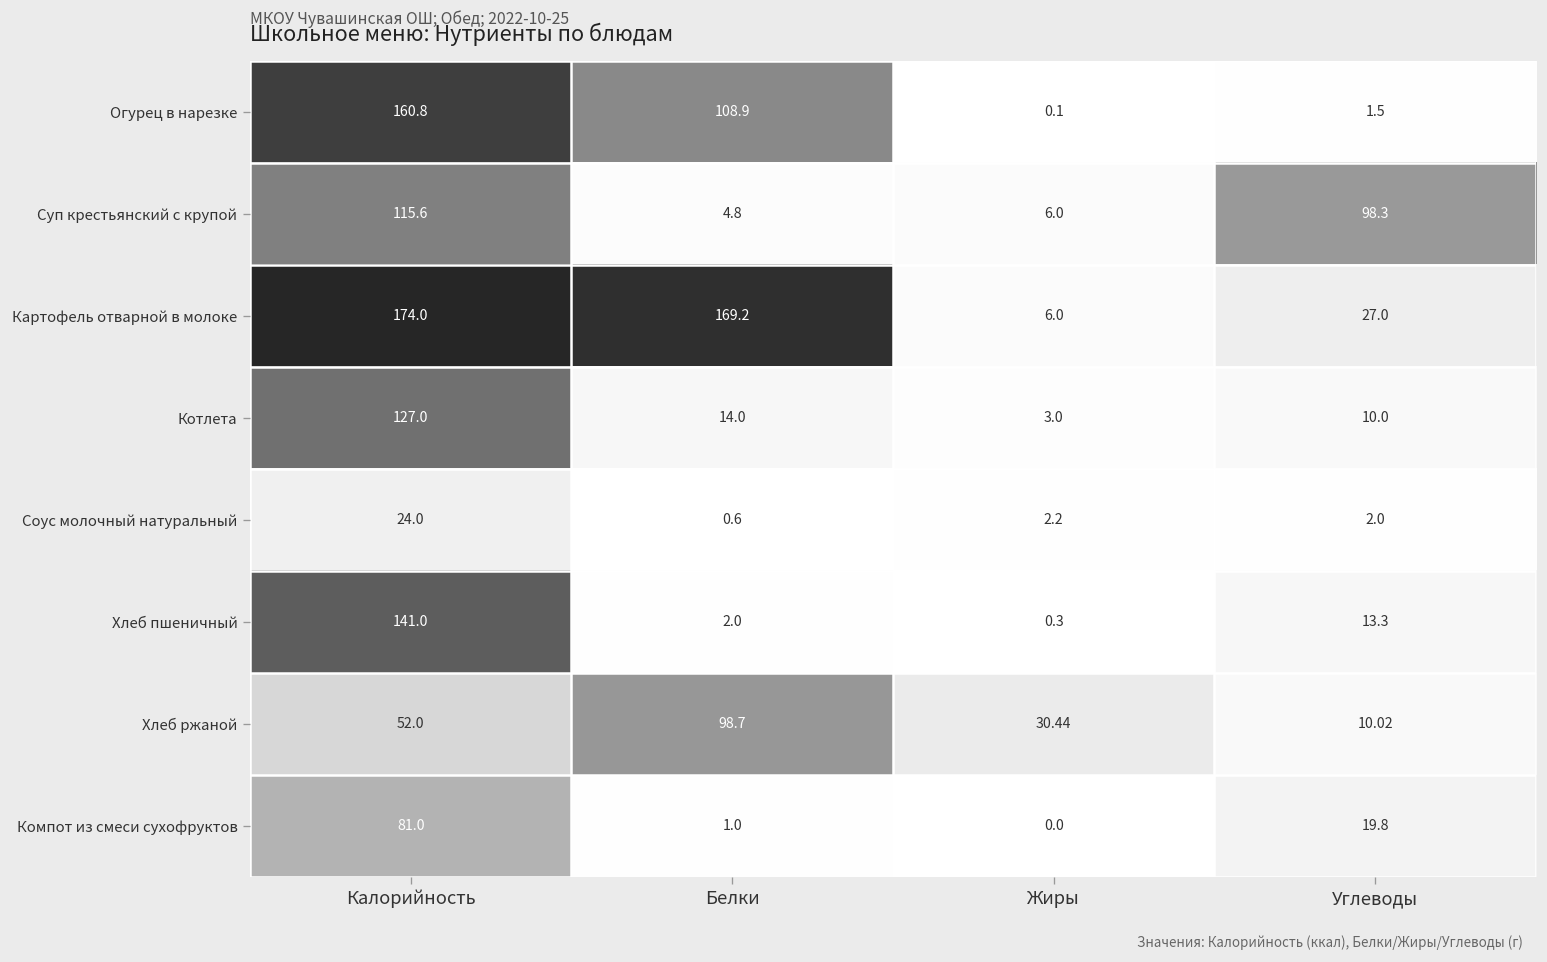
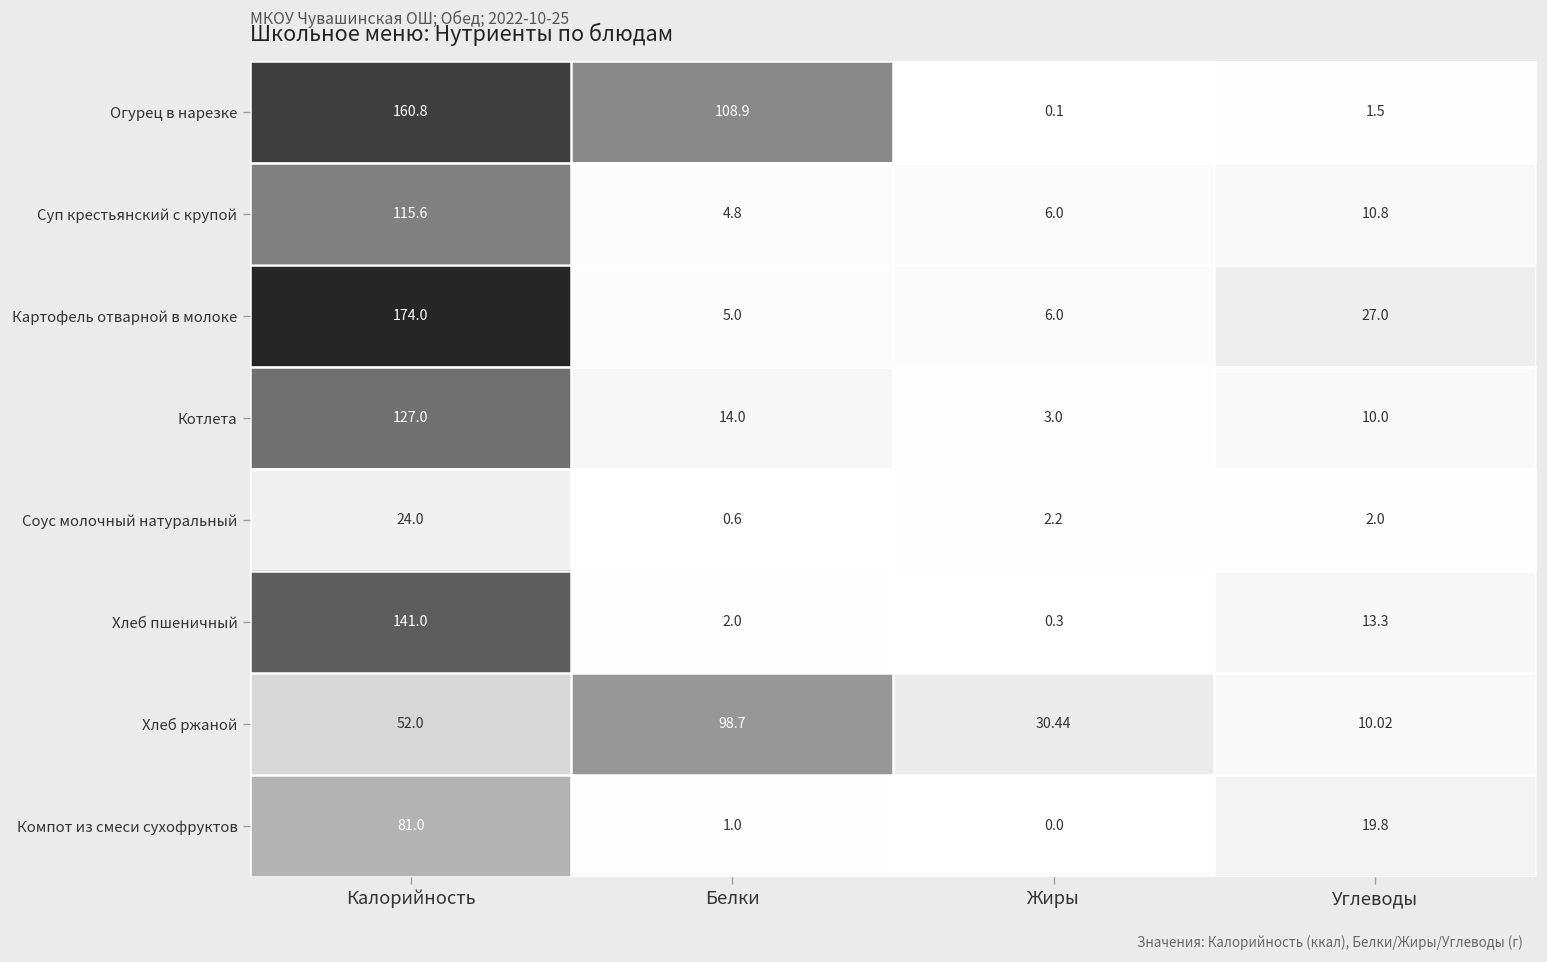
  {
    "Огурец в нарезке": {
      "Калорийность": 160.8,
      "Белки": 108.9,
      "Жиры": 0.1,
      "Углеводы": 1.5
    },
    "Суп крестьянский с крупой": {
      "Калорийность": 115.6,
      "Белки": 4.8,
      "Жиры": 6.0,
-     "Углеводы": 98.3
+     "Углеводы": 10.8
    },
    "Картофель отварной в молоке": {
      "Калорийность": 174.0,
-     "Белки": 169.2,
+     "Белки": 5.0,
      "Жиры": 6.0,
      "Углеводы": 27.0
    },
    "Котлета": {
      "Калорийность": 127.0,
      "Белки": 14.0,
      "Жиры": 3.0,
      "Углеводы": 10.0
    },
    "Соус молочный натуральный": {
      "Калорийность": 24.0,
      "Белки": 0.6,
      "Жиры": 2.2,
      "Углеводы": 2.0
    },
    "Хлеб пшеничный": {
      "Калорийность": 141.0,
      "Белки": 2.0,
      "Жиры": 0.3,
      "Углеводы": 13.3
    },
    "Хлеб ржаной": {
      "Калорийность": 52.0,
      "Белки": 98.7,
      "Жиры": 30.44,
      "Углеводы": 10.02
    },
    "Компот из смеси сухофруктов": {
      "Калорийность": 81.0,
      "Белки": 1.0,
      "Жиры": 0.0,
      "Углеводы": 19.8
    }
  }
